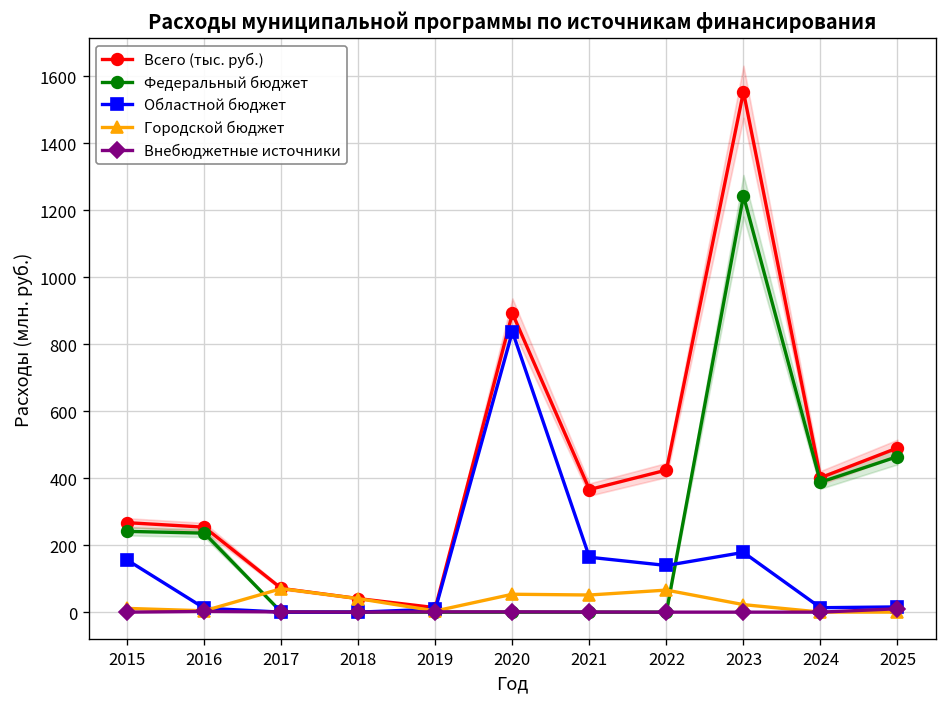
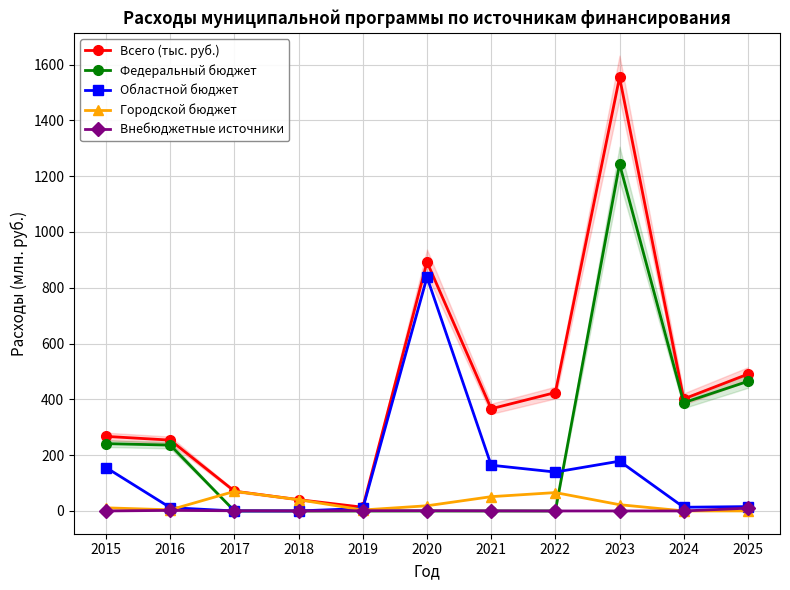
  {
    "Областной бюджет": {
      "2015": 160,
      "2020": 840,
      "2021": 160,
      "2022": 140,
      "2023": 180,
      "2024": 10
    },
    "Городской бюджет": {
      "2015": 10,
-     "2020": 50,
+     "2020": 20,
      "2021": 50,
      "2022": 70,
      "2023": 20,
      "2025": 0
    },
    "Внебюджетные источники": {
      "2015": 0,
      "2023": 0
    }
  }
